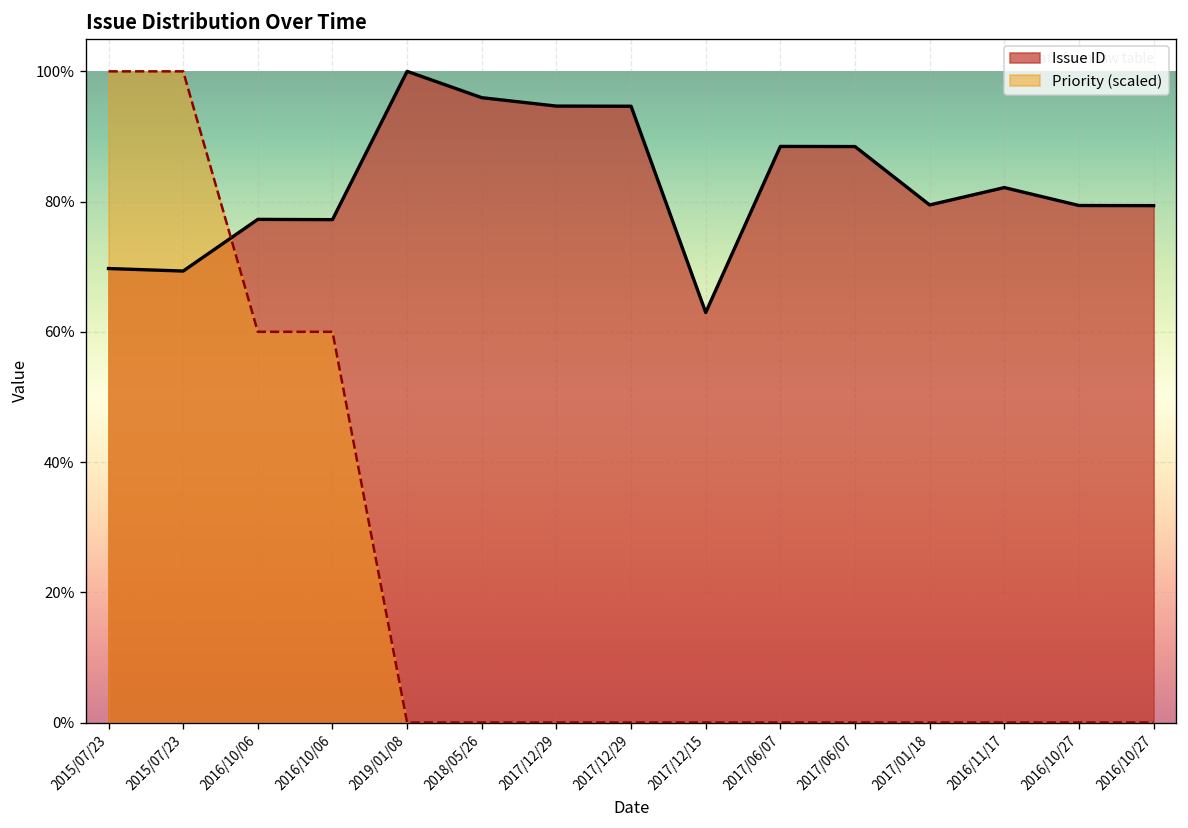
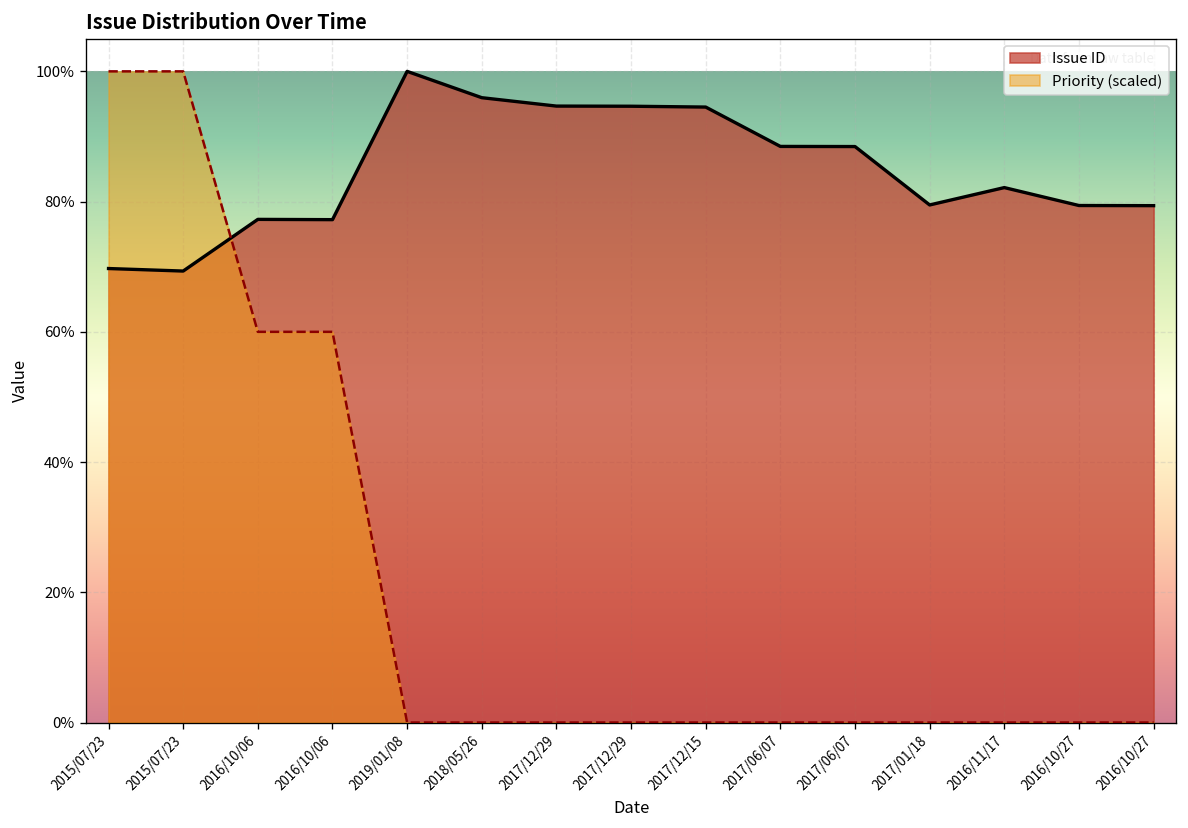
  {
    "Issue ID": {
      "2019/01/08": "100%",
      "2018/05/26": "96%",
-     "2017/12/15": "63%",
+     "2017/12/15": "95%",
      "2017/01/18": "79%",
      "2016/11/17": "82%"
    },
    "Priority (scaled)": {
      "2019/01/08": "0%",
      "2018/05/26": "0%",
      "2017/12/15": "0%",
      "2017/01/18": "0%",
      "2016/11/17": "0%"
    }
  }
